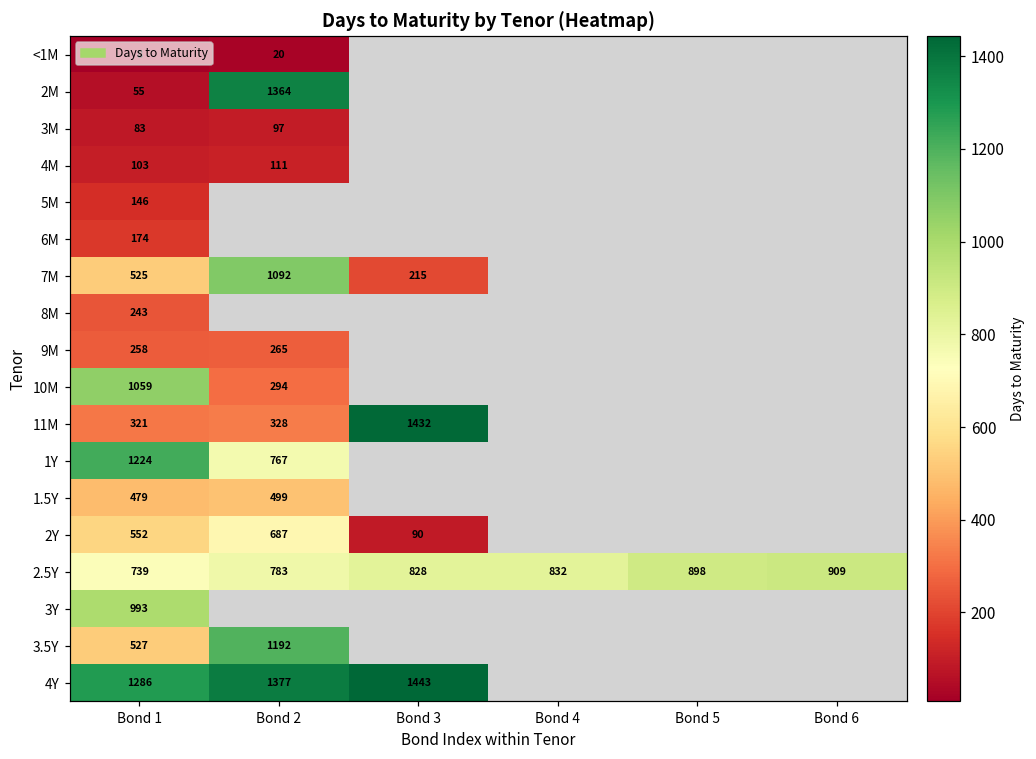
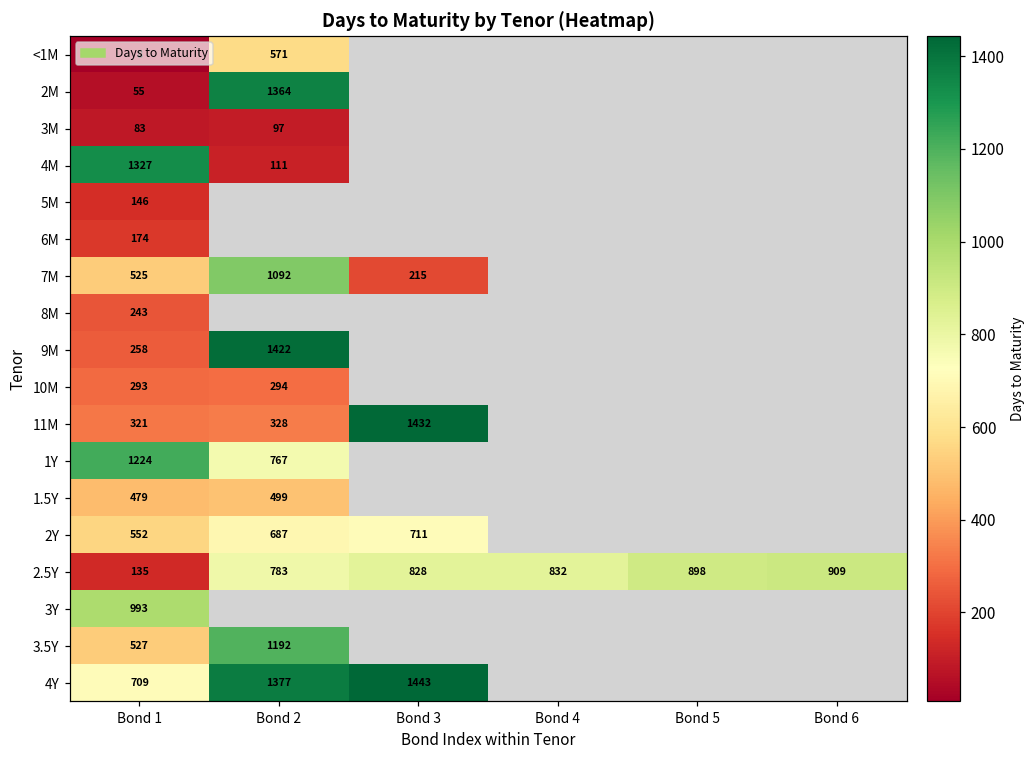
  {
    "<1M": {
-     "Bond 2": 20
+     "Bond 2": 571
    },
    "2M": {
      "Bond 1": 55,
      "Bond 2": 1364
    },
    "3M": {
      "Bond 1": 83,
      "Bond 2": 97
    },
    "4M": {
-     "Bond 1": 103,
+     "Bond 1": 1327,
      "Bond 2": 111
    },
    "5M": {
      "Bond 1": 146
    },
    "6M": {
      "Bond 1": 174
    },
    "7M": {
      "Bond 1": 525,
      "Bond 2": 1092,
      "Bond 3": 215
    },
    "8M": {
      "Bond 1": 243
    },
    "9M": {
      "Bond 1": 258,
-     "Bond 2": 265
+     "Bond 2": 1422
    },
    "10M": {
-     "Bond 1": 1059,
+     "Bond 1": 293,
      "Bond 2": 294
    },
    "11M": {
      "Bond 1": 321,
      "Bond 2": 328,
      "Bond 3": 1432
    },
    "1Y": {
      "Bond 1": 1224,
      "Bond 2": 767
    },
    "1.5Y": {
      "Bond 1": 479,
      "Bond 2": 499
    },
    "2Y": {
      "Bond 1": 552,
      "Bond 2": 687,
-     "Bond 3": 90
+     "Bond 3": 711
    },
    "2.5Y": {
-     "Bond 1": 739,
+     "Bond 1": 135,
      "Bond 2": 783,
      "Bond 3": 828,
      "Bond 4": 832,
      "Bond 5": 898,
      "Bond 6": 909
    },
    "3Y": {
      "Bond 1": 993
    },
    "3.5Y": {
      "Bond 1": 527,
      "Bond 2": 1192
    },
    "4Y": {
-     "Bond 1": 1286,
+     "Bond 1": 709,
      "Bond 2": 1377,
      "Bond 3": 1443
    }
  }
